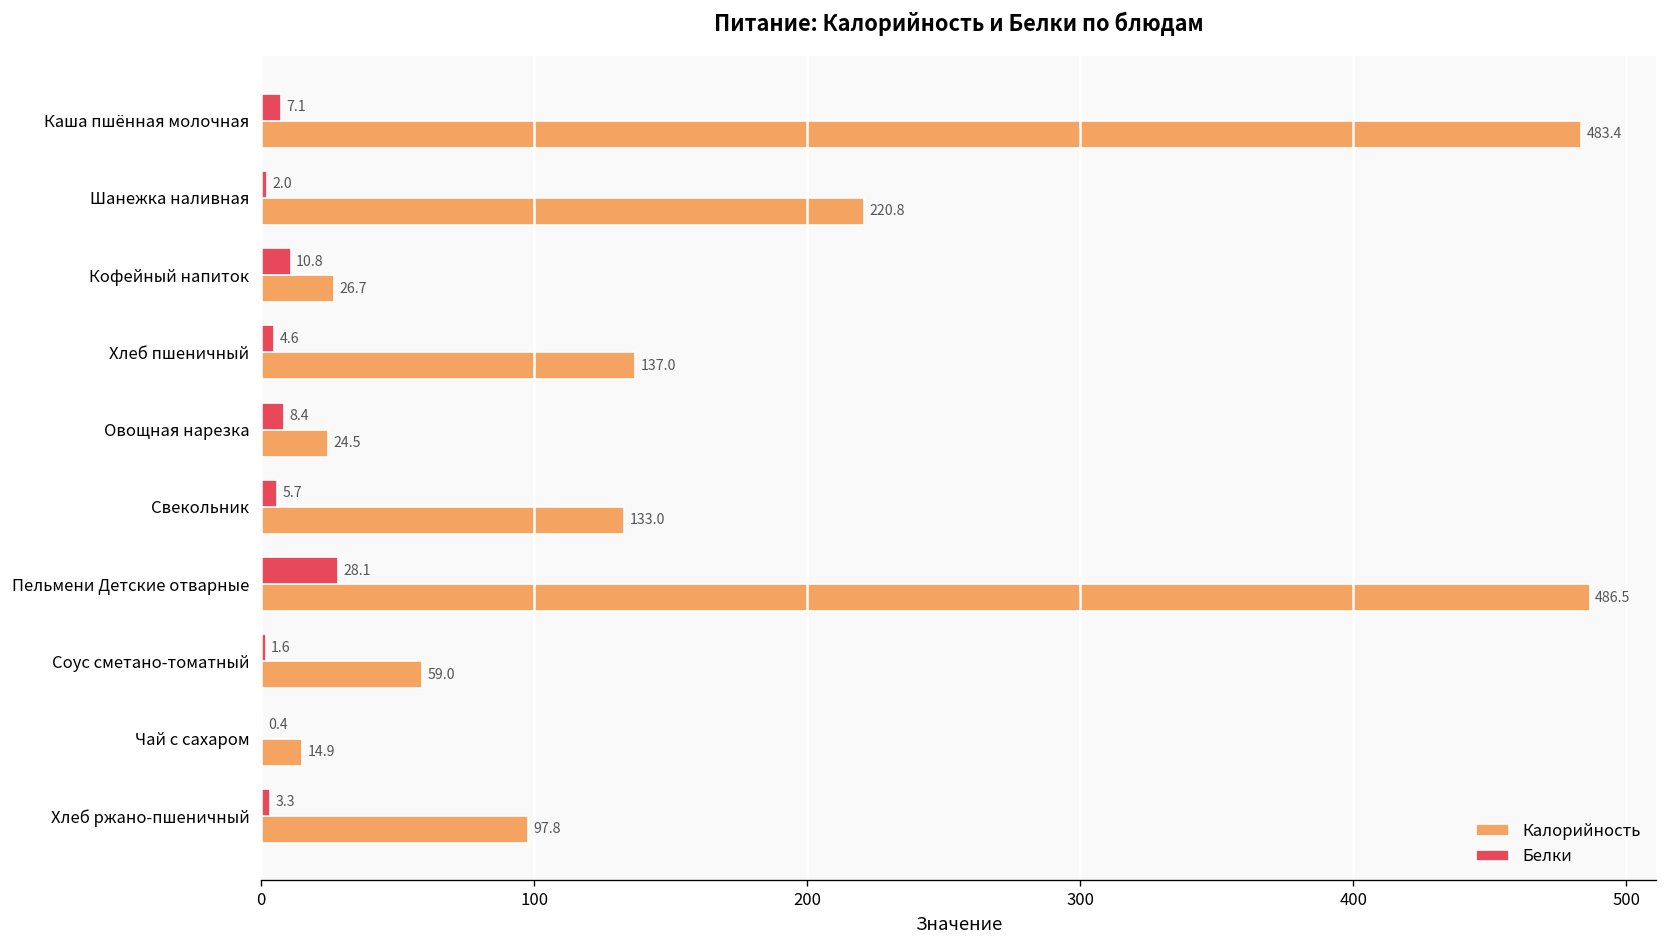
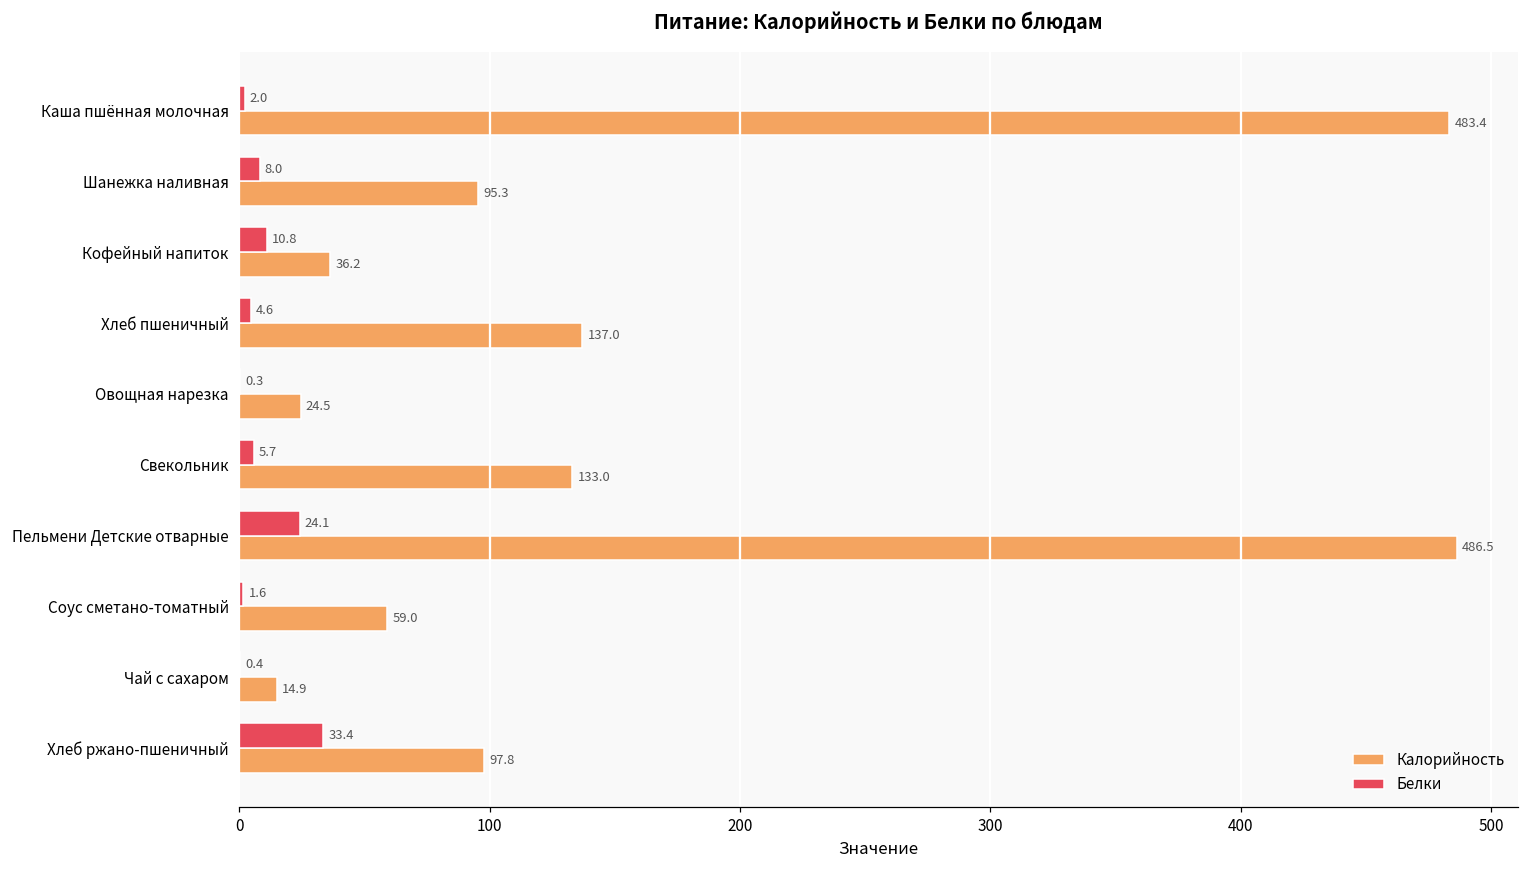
  {
    "Калорийность": {
      "Каша пшённая молочная": 483.4,
-     "Шанежка наливная": 220.8,
-     "Кофейный напиток": 26.7,
+     "Шанежка наливная": 95.3,
+     "Кофейный напиток": 36.2,
      "Хлеб пшеничный": 137.0,
      "Овощная нарезка": 24.5,
      "Свекольник": 133.0,
      "Пельмени Детские отварные": 486.5,
      "Соус сметано-томатный": 59.0,
      "Чай с сахаром": 14.9,
      "Хлеб ржано-пшеничный": 97.8
    },
    "Белки": {
-     "Каша пшённая молочная": 7.1,
-     "Шанежка наливная": 2.0,
+     "Каша пшённая молочная": 2.0,
+     "Шанежка наливная": 8.0,
      "Кофейный напиток": 10.8,
      "Хлеб пшеничный": 4.6,
-     "Овощная нарезка": 8.4,
+     "Овощная нарезка": 0.3,
      "Свекольник": 5.7,
-     "Пельмени Детские отварные": 28.1,
+     "Пельмени Детские отварные": 24.1,
      "Соус сметано-томатный": 1.6,
      "Чай с сахаром": 0.4,
-     "Хлеб ржано-пшеничный": 3.3
+     "Хлеб ржано-пшеничный": 33.4
    }
  }
